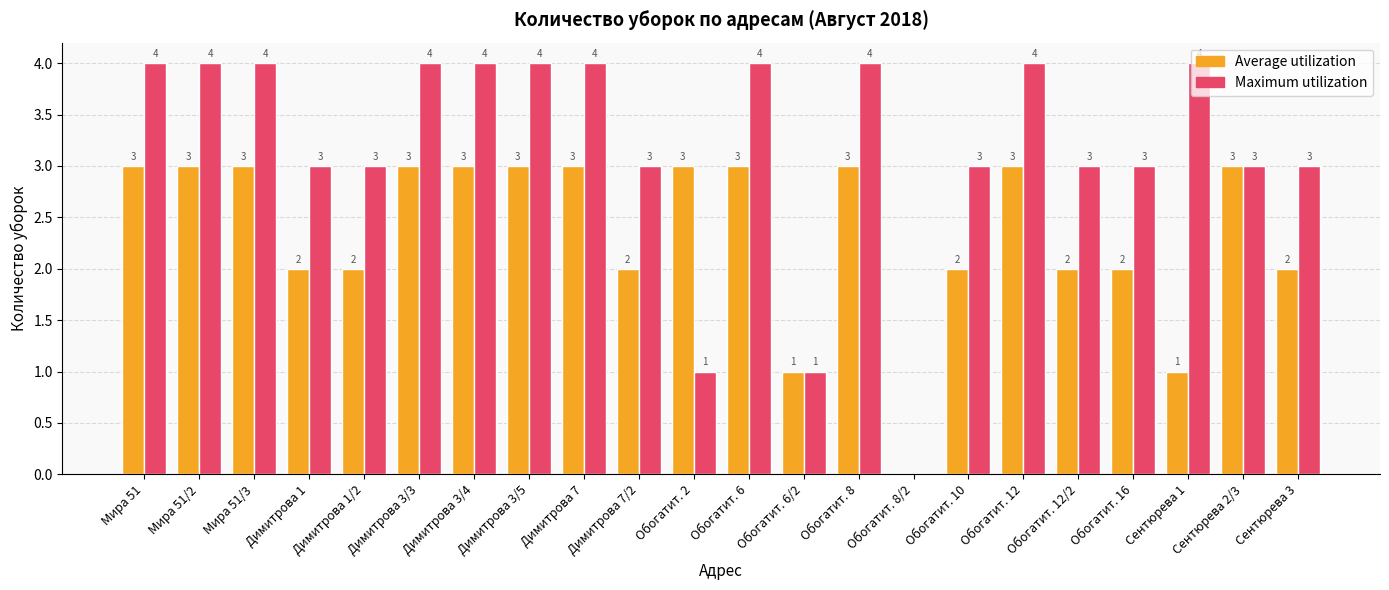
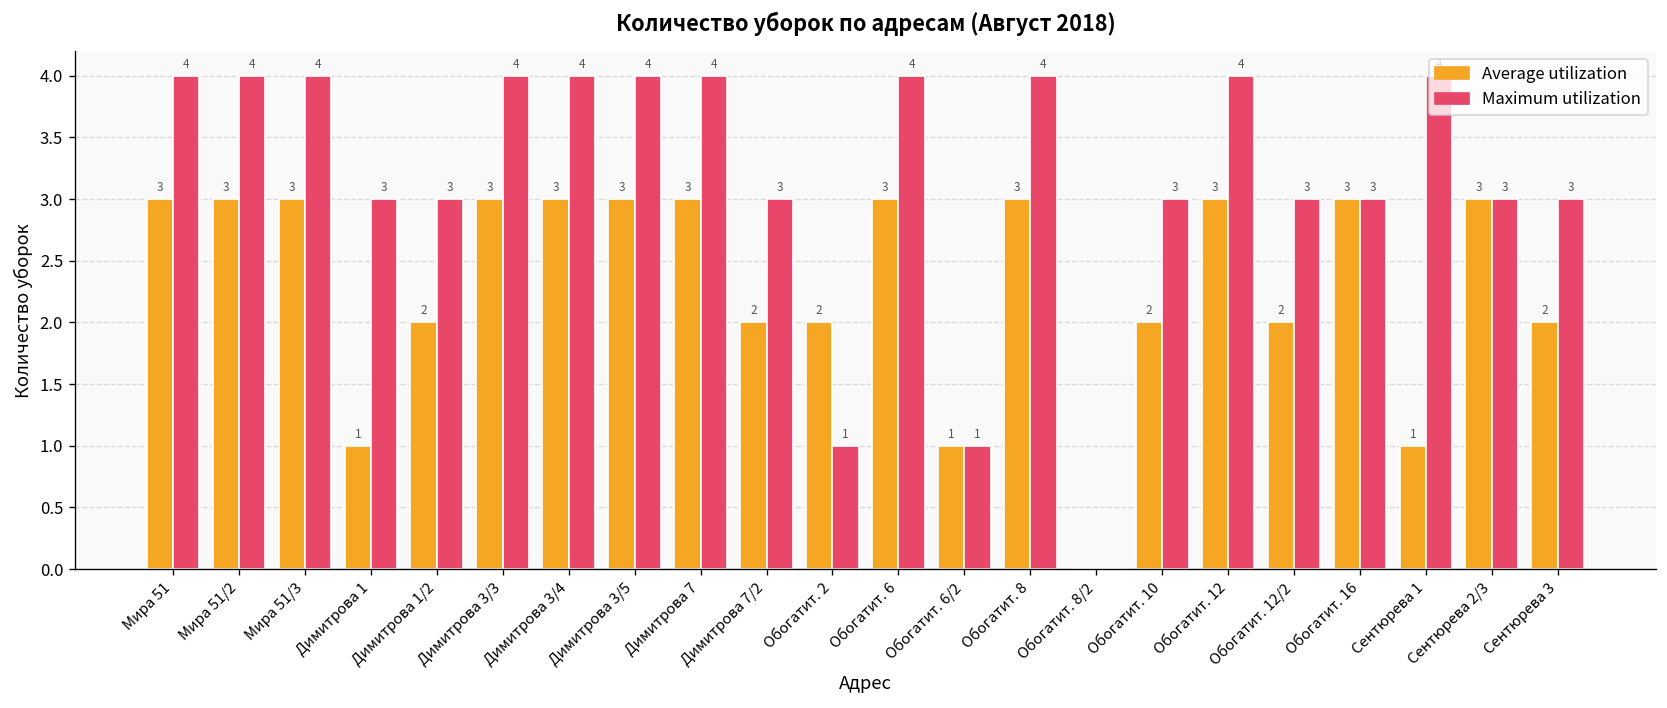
  {
    "Average utilization": {
      "Мира 51": 3,
      "Мира 51/2": 3,
      "Мира 51/3": 3,
-     "Димитрова 1": 2,
+     "Димитрова 1": 1,
      "Димитрова 1/2": 2,
      "Димитрова 3/3": 3,
      "Димитрова 3/4": 3,
      "Димитрова 3/5": 3,
      "Димитрова 7": 3,
      "Димитрова 7/2": 2,
-     "Обогатит. 2": 3,
+     "Обогатит. 2": 2,
      "Обогатит. 6": 3,
      "Обогатит. 6/2": 1,
      "Обогатит. 8": 3,
      "Обогатит. 10": 2,
      "Обогатит. 12": 3,
      "Обогатит. 12/2": 2,
-     "Обогатит. 16": 2,
+     "Обогатит. 16": 3,
      "Сентюрева 1": 1,
      "Сентюрева 2/3": 3,
      "Сентюрева 3": 2
    },
    "Maximum utilization": {
      "Мира 51": 4,
      "Мира 51/2": 4,
      "Мира 51/3": 4,
      "Димитрова 1": 3,
      "Димитрова 1/2": 3,
      "Димитрова 3/3": 4,
      "Димитрова 3/4": 4,
      "Димитрова 3/5": 4,
      "Димитрова 7": 4,
      "Димитрова 7/2": 3,
      "Обогатит. 2": 1,
      "Обогатит. 6": 4,
      "Обогатит. 6/2": 1,
      "Обогатит. 8": 4,
      "Обогатит. 10": 3,
      "Обогатит. 12": 4,
      "Обогатит. 12/2": 3,
      "Обогатит. 16": 3,
      "Сентюрева 2/3": 3,
      "Сентюрева 3": 3
    }
  }
